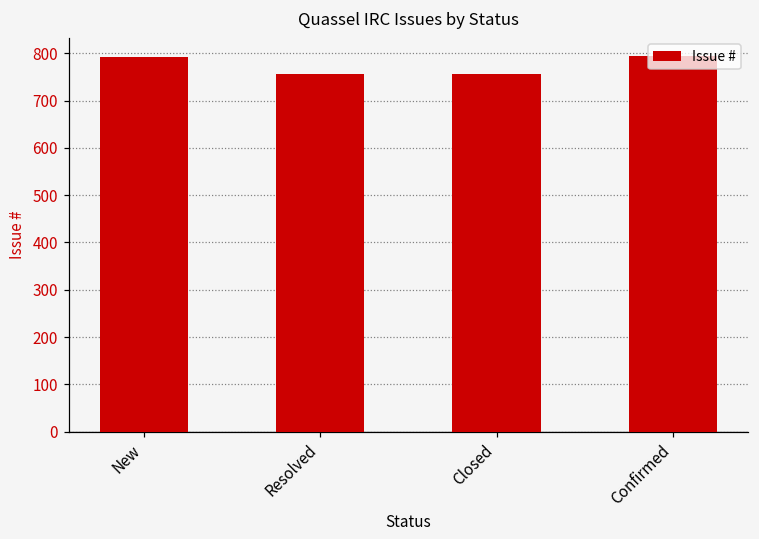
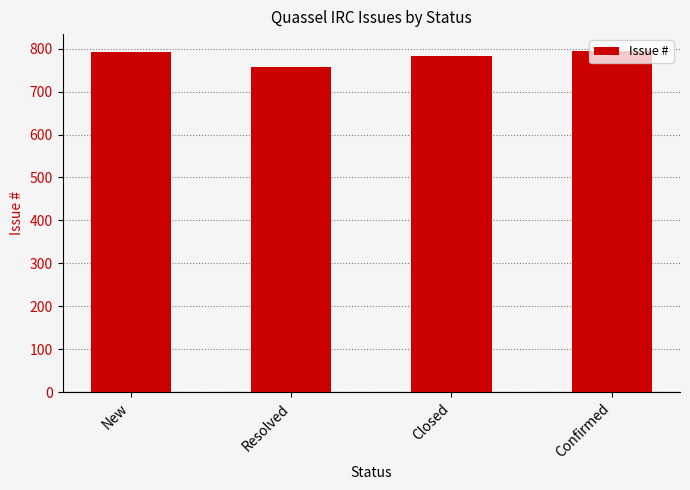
  {
    "New": 790,
    "Resolved": 760,
-   "Closed": 760
+   "Closed": 780
  }
